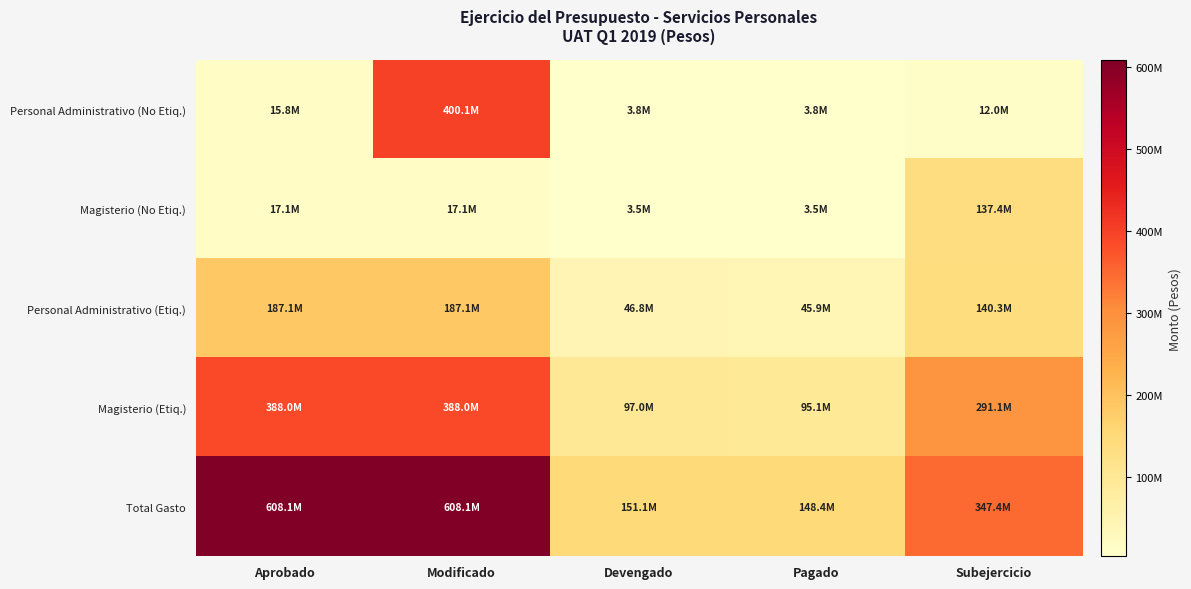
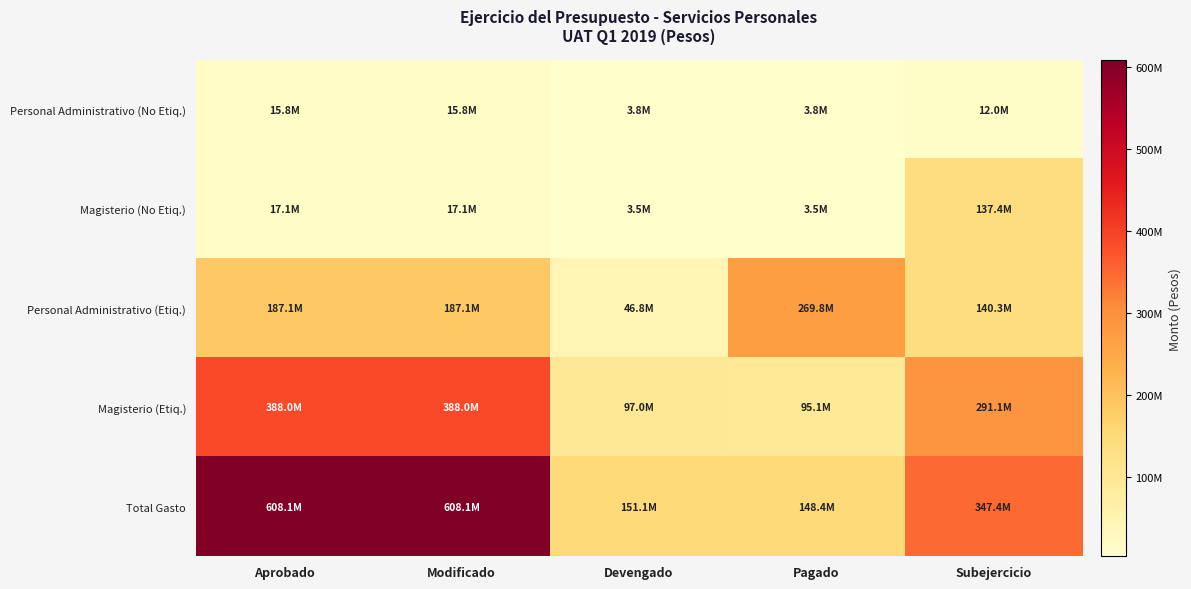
  {
    "Personal Administrativo (No Etiq.)": {
      "Aprobado": "15.8M",
-     "Modificado": "400.1M",
+     "Modificado": "15.8M",
      "Devengado": "3.8M",
      "Pagado": "3.8M",
      "Subejercicio": "12.0M"
    },
    "Magisterio (No Etiq.)": {
      "Aprobado": "17.1M",
      "Modificado": "17.1M",
      "Devengado": "3.5M",
      "Pagado": "3.5M",
      "Subejercicio": "137.4M"
    },
    "Personal Administrativo (Etiq.)": {
      "Aprobado": "187.1M",
      "Modificado": "187.1M",
      "Devengado": "46.8M",
-     "Pagado": "45.9M",
+     "Pagado": "269.8M",
      "Subejercicio": "140.3M"
    },
    "Magisterio (Etiq.)": {
      "Aprobado": "388.0M",
      "Modificado": "388.0M",
      "Devengado": "97.0M",
      "Pagado": "95.1M",
      "Subejercicio": "291.1M"
    },
    "Total Gasto": {
      "Aprobado": "608.1M",
      "Modificado": "608.1M",
      "Devengado": "151.1M",
      "Pagado": "148.4M",
      "Subejercicio": "347.4M"
    }
  }
